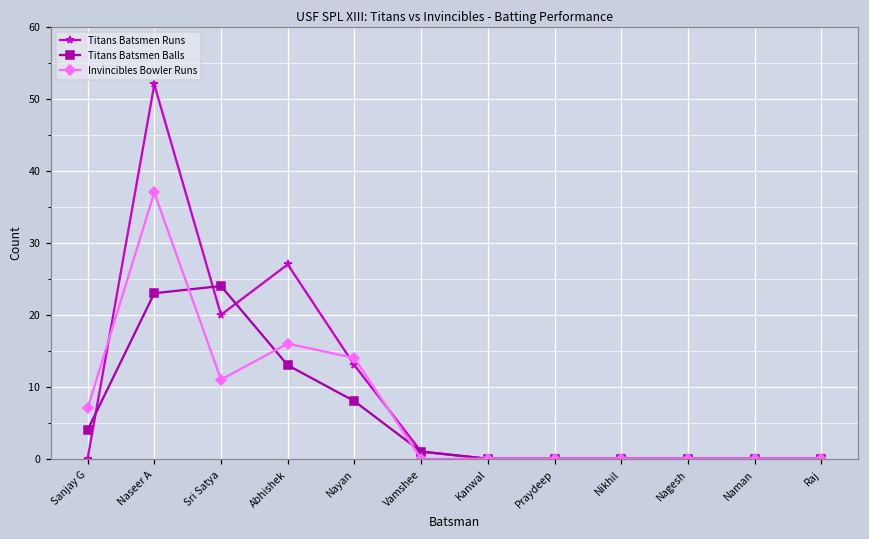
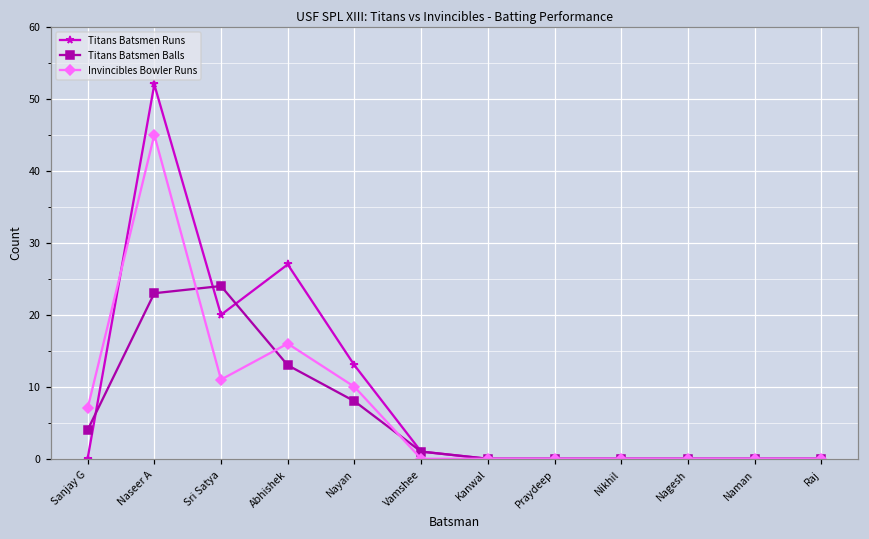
  {
    "Invincibles Bowler Runs": {
      "Sanjay G": 7,
-     "Naseer A": 37,
+     "Naseer A": 45,
      "Sri Satya": 11,
      "Abhishek": 16,
-     "Nayan": 14,
+     "Nayan": 10,
      "Vamshee": 0
    }
  }
